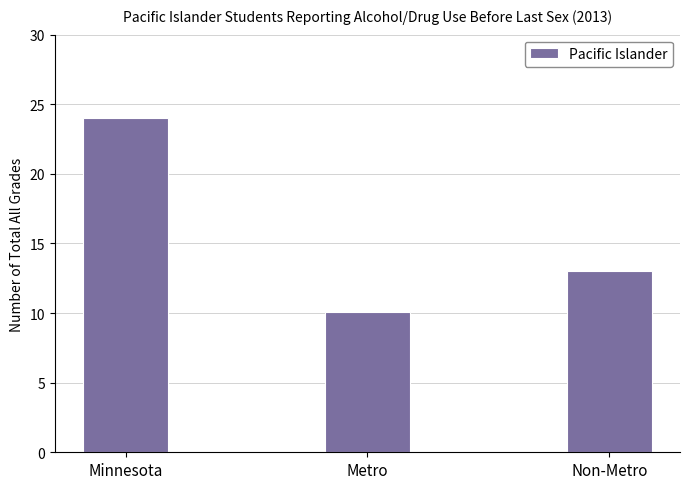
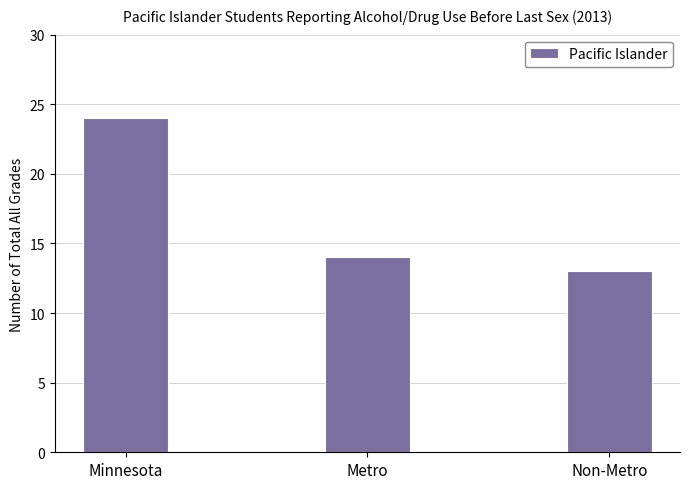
  {
    "Minnesota": 24.0,
-   "Metro": 10.1,
+   "Metro": 14.0,
    "Non-Metro": 13.0
  }
